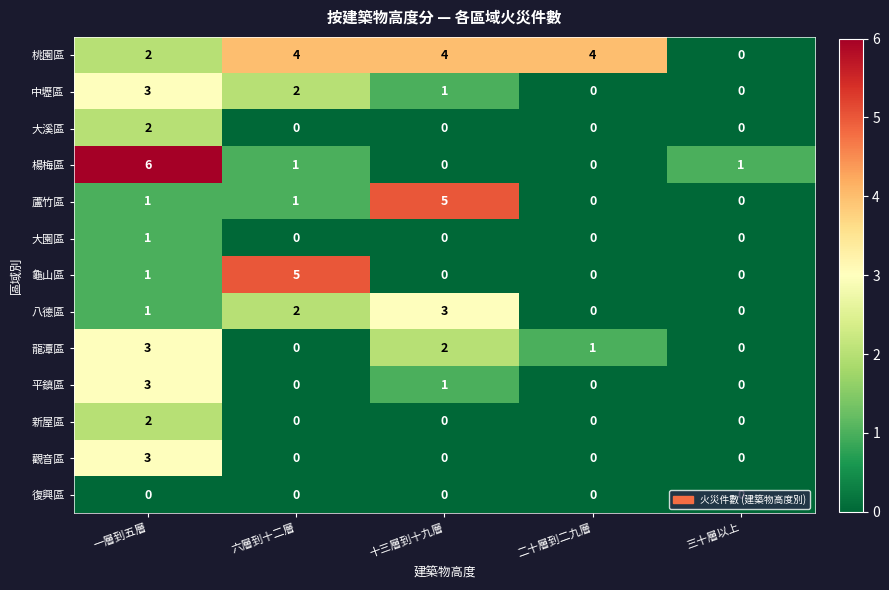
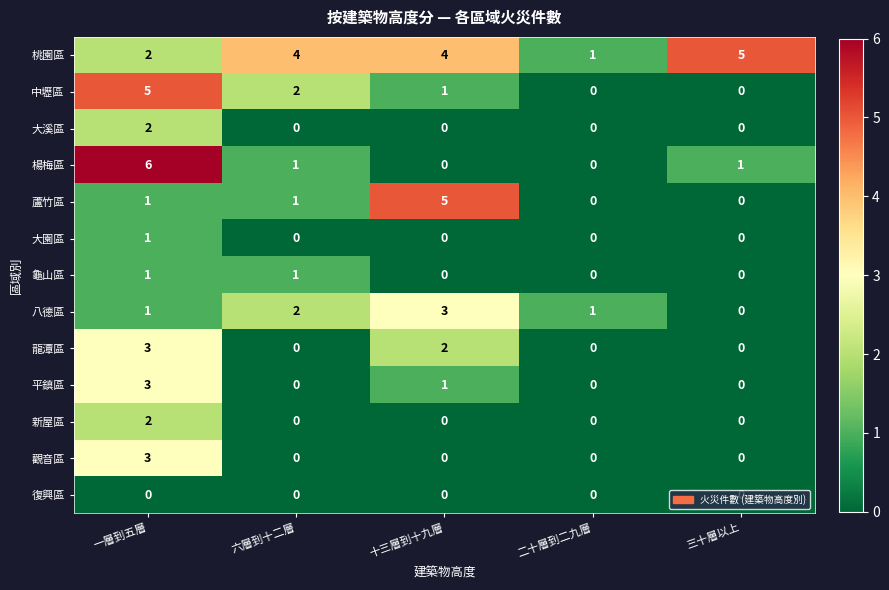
  {
    "桃園區": {
      "一層到五層": 2,
      "六層到十二層": 4,
      "十三層到十九層": 4,
-     "二十層到二九層": 4,
-     "三十層以上": 0
+     "二十層到二九層": 1,
+     "三十層以上": 5
    },
    "中壢區": {
-     "一層到五層": 3,
+     "一層到五層": 5,
      "六層到十二層": 2,
      "十三層到十九層": 1,
      "二十層到二九層": 0,
      "三十層以上": 0
    },
    "大溪區": {
      "一層到五層": 2,
      "六層到十二層": 0,
      "十三層到十九層": 0,
      "二十層到二九層": 0,
      "三十層以上": 0
    },
    "楊梅區": {
      "一層到五層": 6,
      "六層到十二層": 1,
      "十三層到十九層": 0,
      "二十層到二九層": 0,
      "三十層以上": 1
    },
    "蘆竹區": {
      "一層到五層": 1,
      "六層到十二層": 1,
      "十三層到十九層": 5,
      "二十層到二九層": 0,
      "三十層以上": 0
    },
    "大園區": {
      "一層到五層": 1,
      "六層到十二層": 0,
      "十三層到十九層": 0,
      "二十層到二九層": 0,
      "三十層以上": 0
    },
    "龜山區": {
      "一層到五層": 1,
-     "六層到十二層": 5,
+     "六層到十二層": 1,
      "十三層到十九層": 0,
      "二十層到二九層": 0,
      "三十層以上": 0
    },
    "八德區": {
      "一層到五層": 1,
      "六層到十二層": 2,
      "十三層到十九層": 3,
-     "二十層到二九層": 0,
+     "二十層到二九層": 1,
      "三十層以上": 0
    },
    "龍潭區": {
      "一層到五層": 3,
      "六層到十二層": 0,
      "十三層到十九層": 2,
-     "二十層到二九層": 1,
+     "二十層到二九層": 0,
      "三十層以上": 0
    },
    "平鎮區": {
      "一層到五層": 3,
      "六層到十二層": 0,
      "十三層到十九層": 1,
      "二十層到二九層": 0,
      "三十層以上": 0
    },
    "新屋區": {
      "一層到五層": 2,
      "六層到十二層": 0,
      "十三層到十九層": 0,
      "二十層到二九層": 0,
      "三十層以上": 0
    },
    "觀音區": {
      "一層到五層": 3,
      "六層到十二層": 0,
      "十三層到十九層": 0,
      "二十層到二九層": 0,
      "三十層以上": 0
    },
    "復興區": {
      "一層到五層": 0,
      "六層到十二層": 0,
      "十三層到十九層": 0,
      "二十層到二九層": 0
    }
  }
